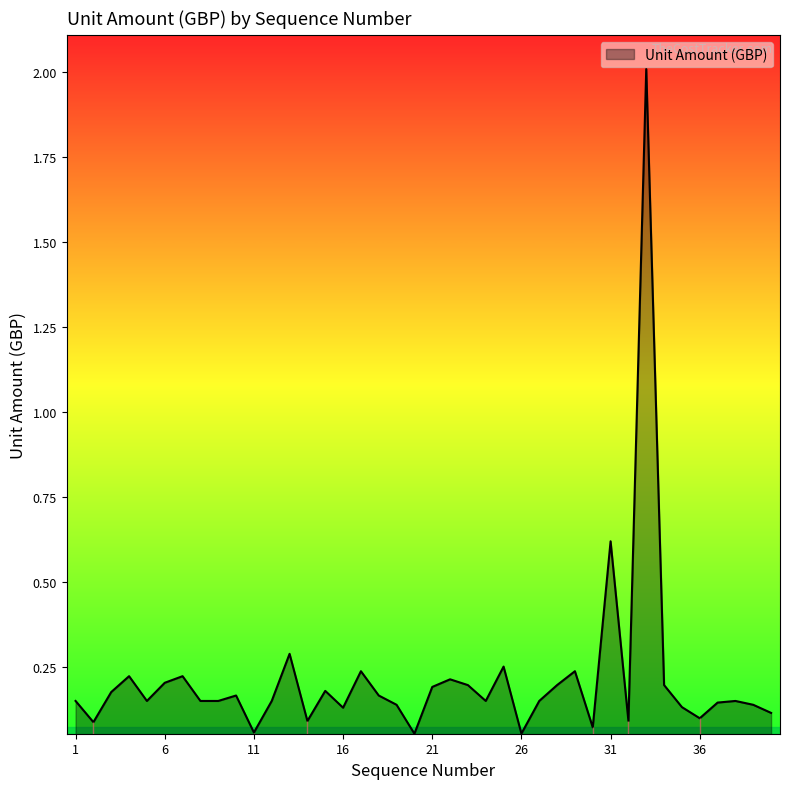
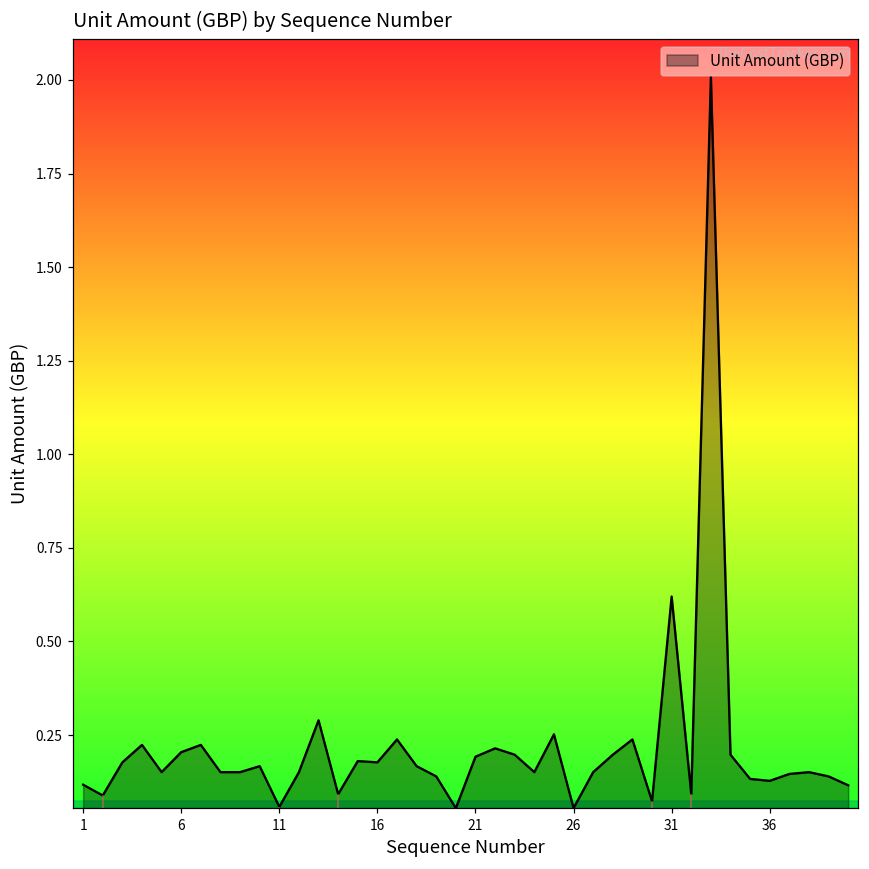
  {
-   "1": 0.15,
+   "1": 0.12,
    "6": 0.20,
-   "16": 0.13,
+   "16": 0.18,
    "21": 0.19,
    "31": 0.62,
-   "36": 0.10
+   "36": 0.13
  }
